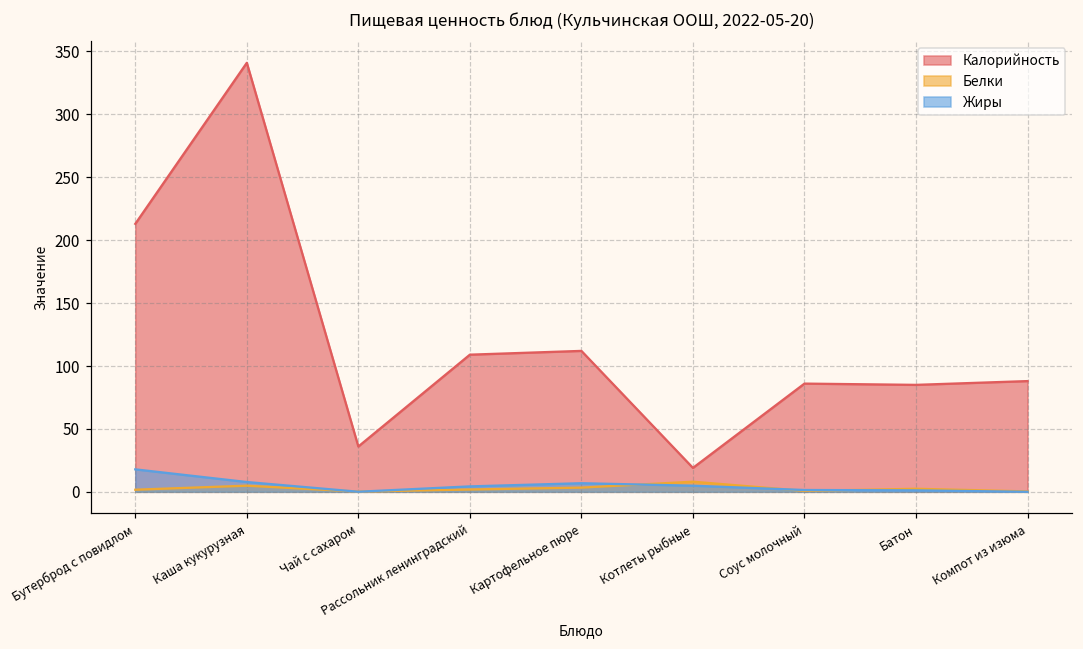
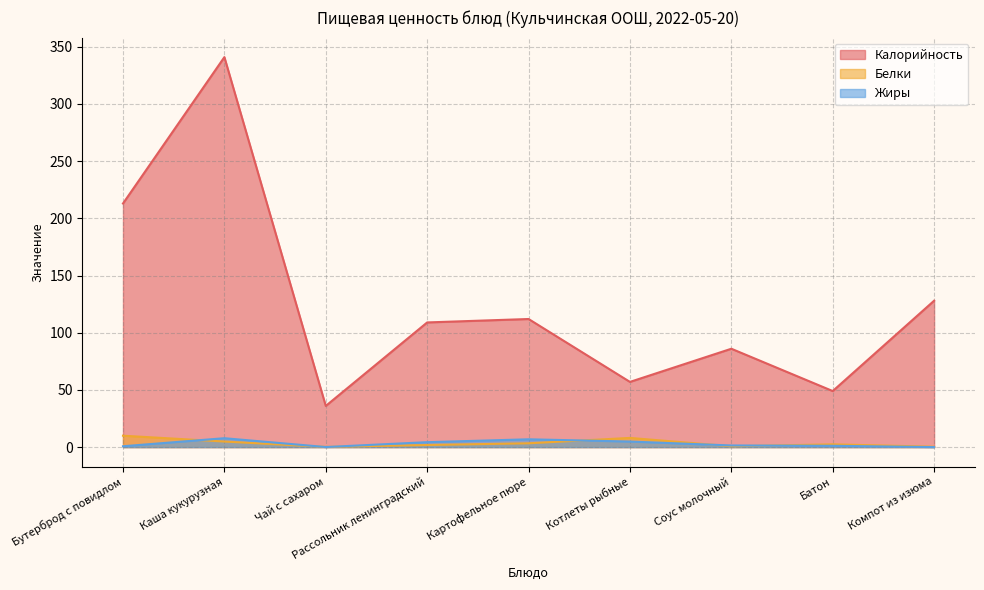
  {
    "Калорийность": {
      "Бутерброд с повидлом": 213,
      "Каша кукурузная": 341,
      "Чай с сахаром": 36,
      "Рассольник ленинградский": 109,
      "Картофельное пюре": 112,
-     "Котлеты рыбные": 19,
+     "Котлеты рыбные": 57,
      "Соус молочный": 86,
-     "Батон": 85,
-     "Компот из изюма": 88
+     "Батон": 49,
+     "Компот из изюма": 128
    },
    "Белки": {
-     "Бутерброд с повидлом": 2,
+     "Бутерброд с повидлом": 10,
      "Каша кукурузная": 5,
      "Рассольник ленинградский": 2,
      "Картофельное пюре": 3,
      "Котлеты рыбные": 8
    },
    "Жиры": {
-     "Бутерброд с повидлом": 18,
+     "Бутерброд с повидлом": 1,
      "Каша кукурузная": 8,
      "Рассольник ленинградский": 4,
      "Картофельное пюре": 7,
      "Котлеты рыбные": 5
    }
  }
